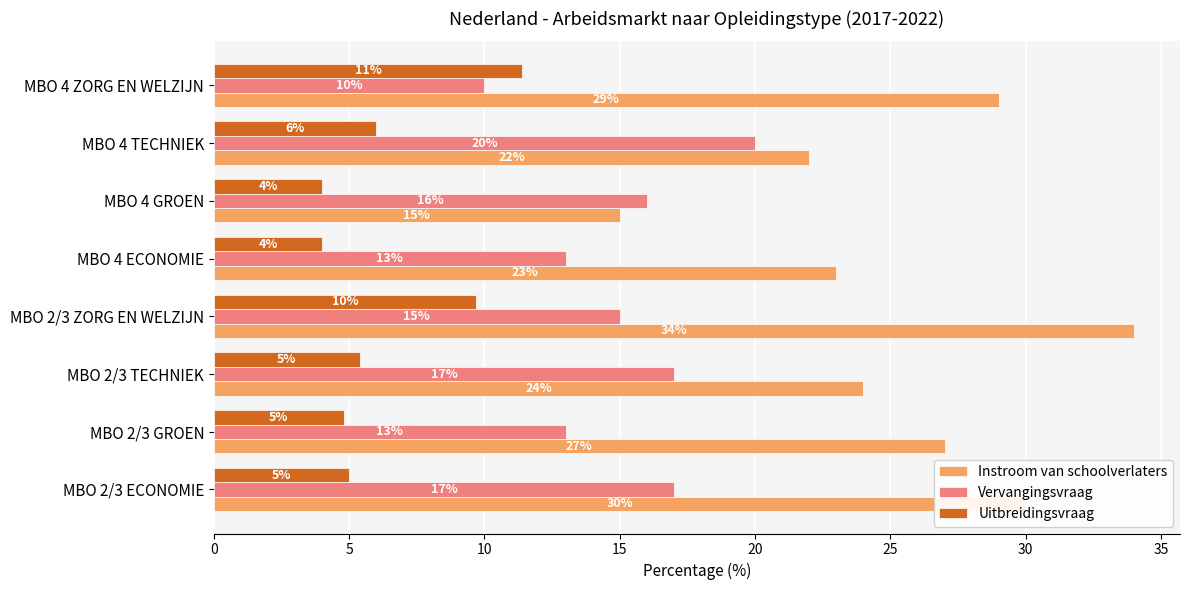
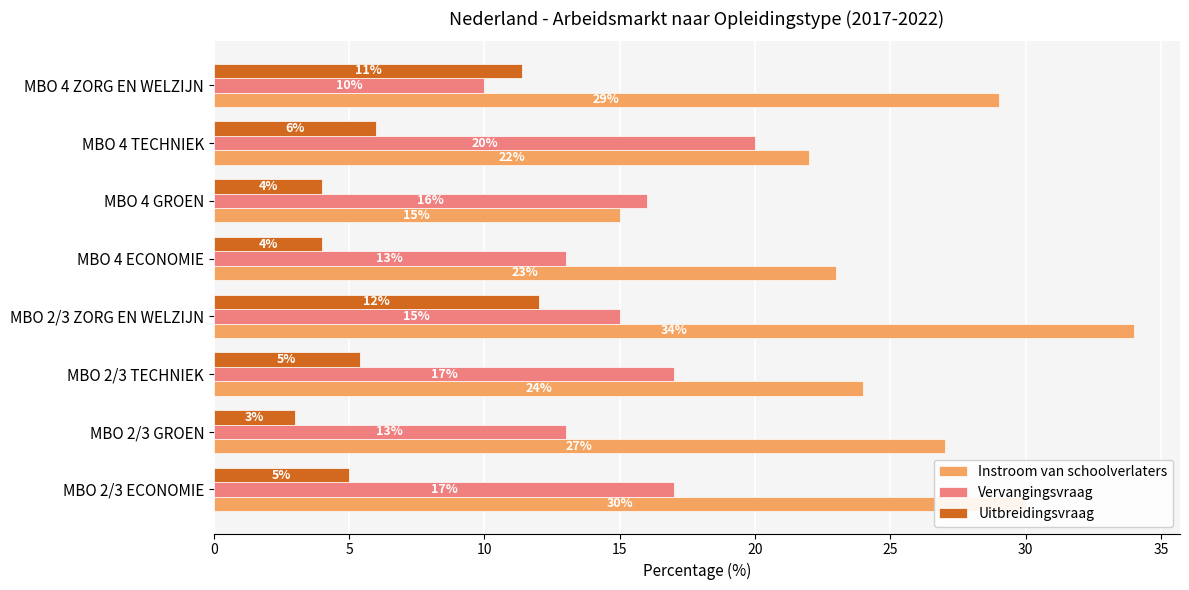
  {
    "Uitbreidingsvraag": {
      "MBO 4 ZORG EN WELZIJN": "11%",
      "MBO 4 TECHNIEK": "6%",
      "MBO 4 GROEN": "4%",
      "MBO 4 ECONOMIE": "4%",
-     "MBO 2/3 ZORG EN WELZIJN": "10%",
+     "MBO 2/3 ZORG EN WELZIJN": "12%",
      "MBO 2/3 TECHNIEK": "5%",
-     "MBO 2/3 GROEN": "5%",
+     "MBO 2/3 GROEN": "3%",
      "MBO 2/3 ECONOMIE": "5%"
    }
  }
